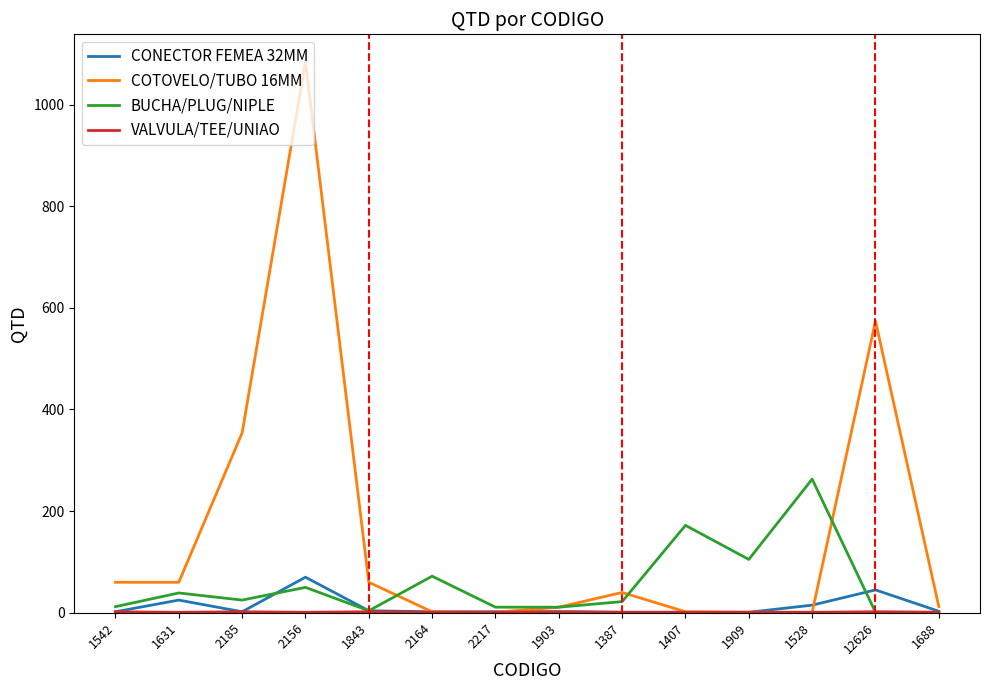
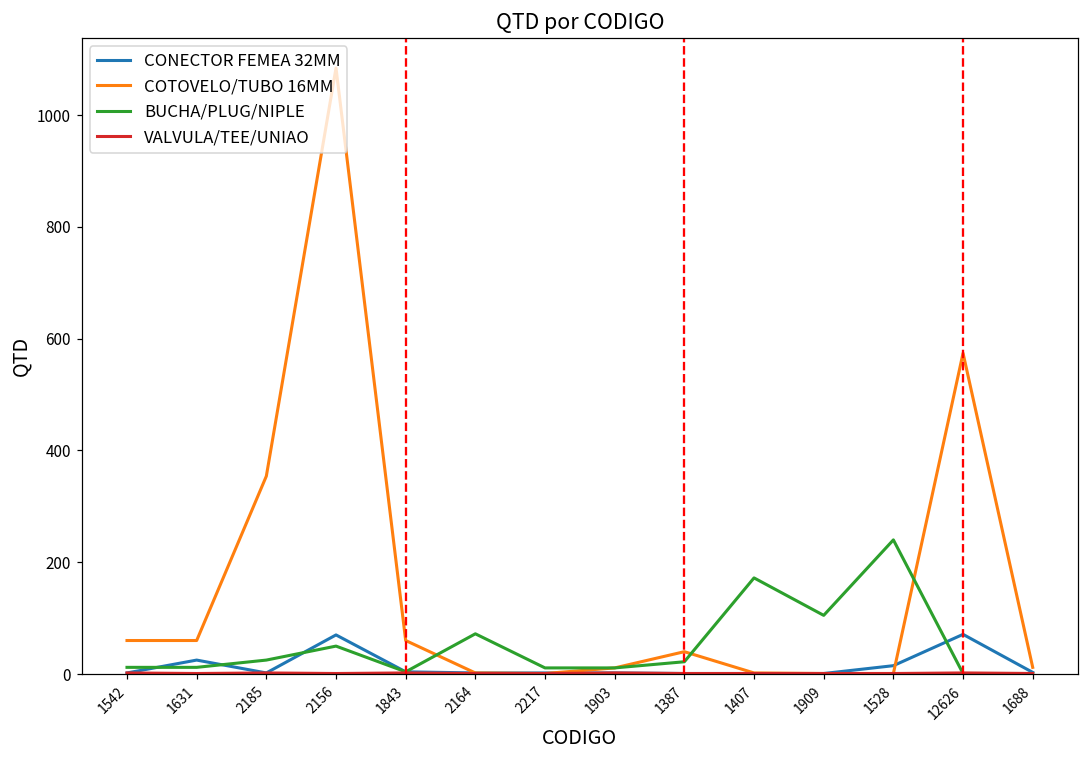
  {
    "CONECTOR FEMEA 32MM": {
      "1631": 30,
      "2156": 70,
      "1528": 20,
-     "12626": 50
+     "12626": 70
    },
    "COTOVELO/TUBO 16MM": {
      "1542": 60,
      "1631": 60,
      "2185": 350,
      "1843": 60,
      "1387": 40,
      "12626": 570,
      "1688": 10
    },
    "BUCHA/PLUG/NIPLE": {
      "1542": 10,
-     "1631": 40,
+     "1631": 10,
      "2185": 30,
      "2156": 50,
      "2164": 70,
      "2217": 10,
      "1387": 20,
      "1407": 170,
      "1909": 110,
-     "1528": 260
+     "1528": 240
    },
    "VALVULA/TEE/UNIAO": {
      "1631": 0,
      "2156": 0
    }
  }
